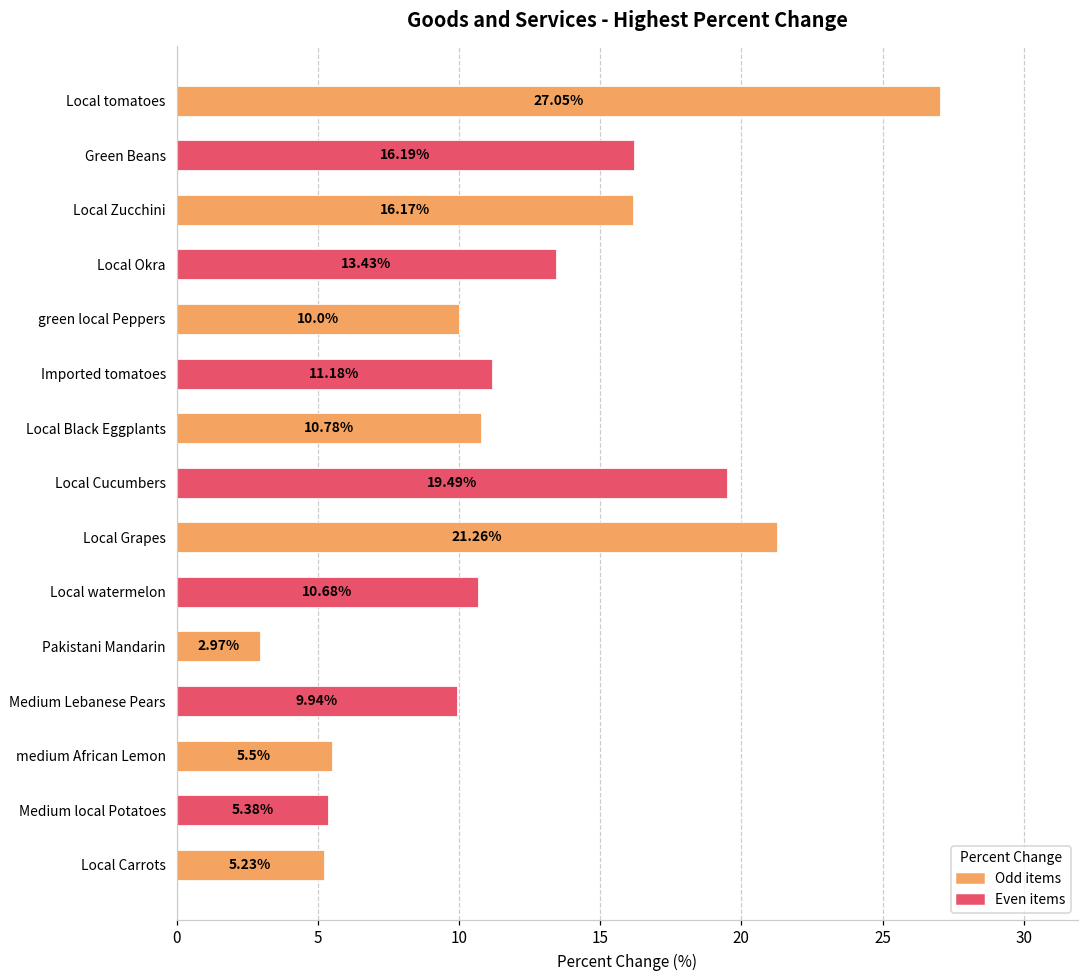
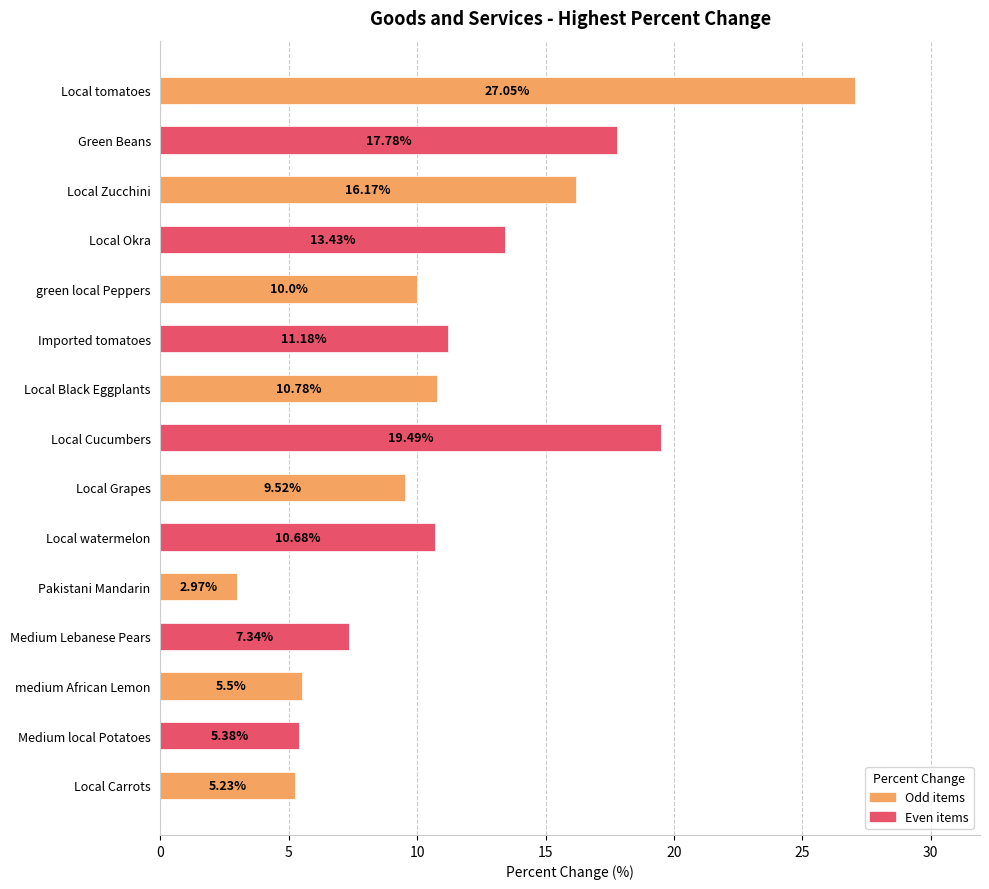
  {
    "Local tomatoes": "27.05%",
-   "Green Beans": "16.19%",
+   "Green Beans": "17.78%",
    "Local Zucchini": "16.17%",
    "Local Okra": "13.43%",
    "green local Peppers": "10.0%",
    "Imported tomatoes": "11.18%",
    "Local Black Eggplants": "10.78%",
    "Local Cucumbers": "19.49%",
-   "Local Grapes": "21.26%",
+   "Local Grapes": "9.52%",
    "Local watermelon": "10.68%",
    "Pakistani Mandarin": "2.97%",
-   "Medium Lebanese Pears": "9.94%",
+   "Medium Lebanese Pears": "7.34%",
    "medium African Lemon": "5.5%",
    "Medium local Potatoes": "5.38%",
    "Local Carrots": "5.23%"
  }
